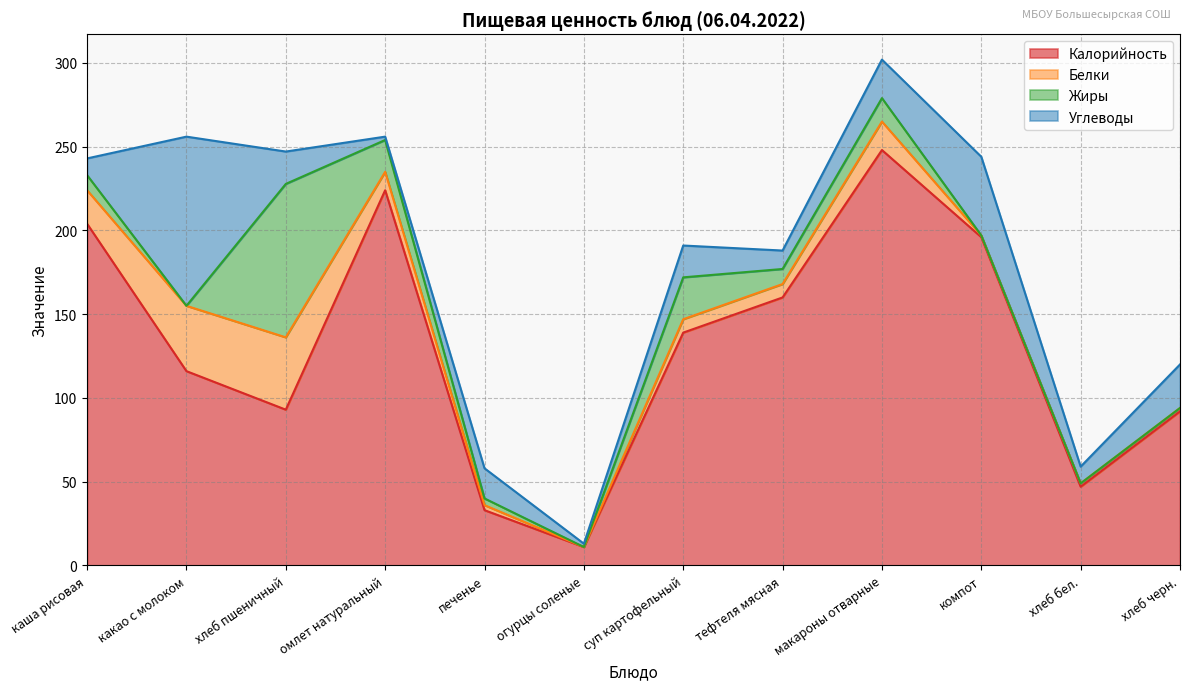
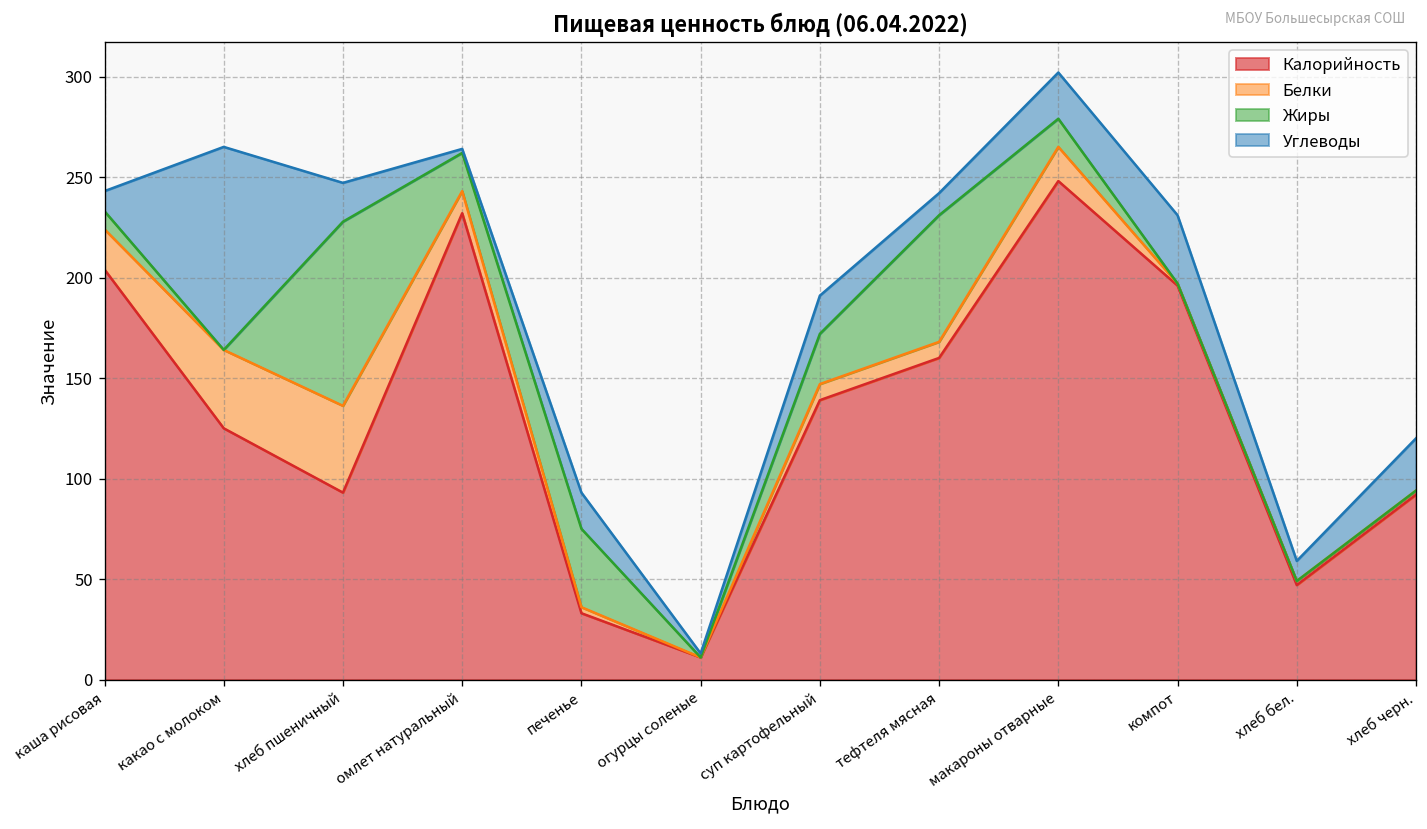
  {
    "Калорийность": {
      "каша рисовая": 204,
-     "какао с молоком": 116,
+     "какао с молоком": 125,
      "хлеб пшеничный": 93,
-     "омлет натуральный": 224,
+     "омлет натуральный": 232,
      "печенье": 33,
      "суп картофельный": 139,
      "тефтеля мясная": 160,
      "макароны отварные": 248,
      "хлеб бел.": 47,
      "хлеб черн.": 92
    },
    "Белки": {
      "каша рисовая": 20,
      "хлеб пшеничный": 43,
      "омлет натуральный": 11,
      "печенье": 3,
      "суп картофельный": 8,
      "тефтеля мясная": 8,
      "макароны отварные": 17
    },
    "Жиры": {
      "каша рисовая": 9,
      "хлеб пшеничный": 92,
      "омлет натуральный": 19,
-     "печенье": 4,
+     "печенье": 39,
      "суп картофельный": 25,
-     "тефтеля мясная": 9,
+     "тефтеля мясная": 63,
      "макароны отварные": 14
    },
    "Углеводы": {
      "каша рисовая": 10,
      "какао с молоком": 101,
      "хлеб пшеничный": 19,
      "омлет натуральный": 2,
      "печенье": 18,
      "огурцы соленые": 2,
      "суп картофельный": 19,
      "тефтеля мясная": 11,
      "макароны отварные": 23,
-     "компот": 47,
+     "компот": 34,
      "хлеб бел.": 10,
      "хлеб черн.": 26
    }
  }
